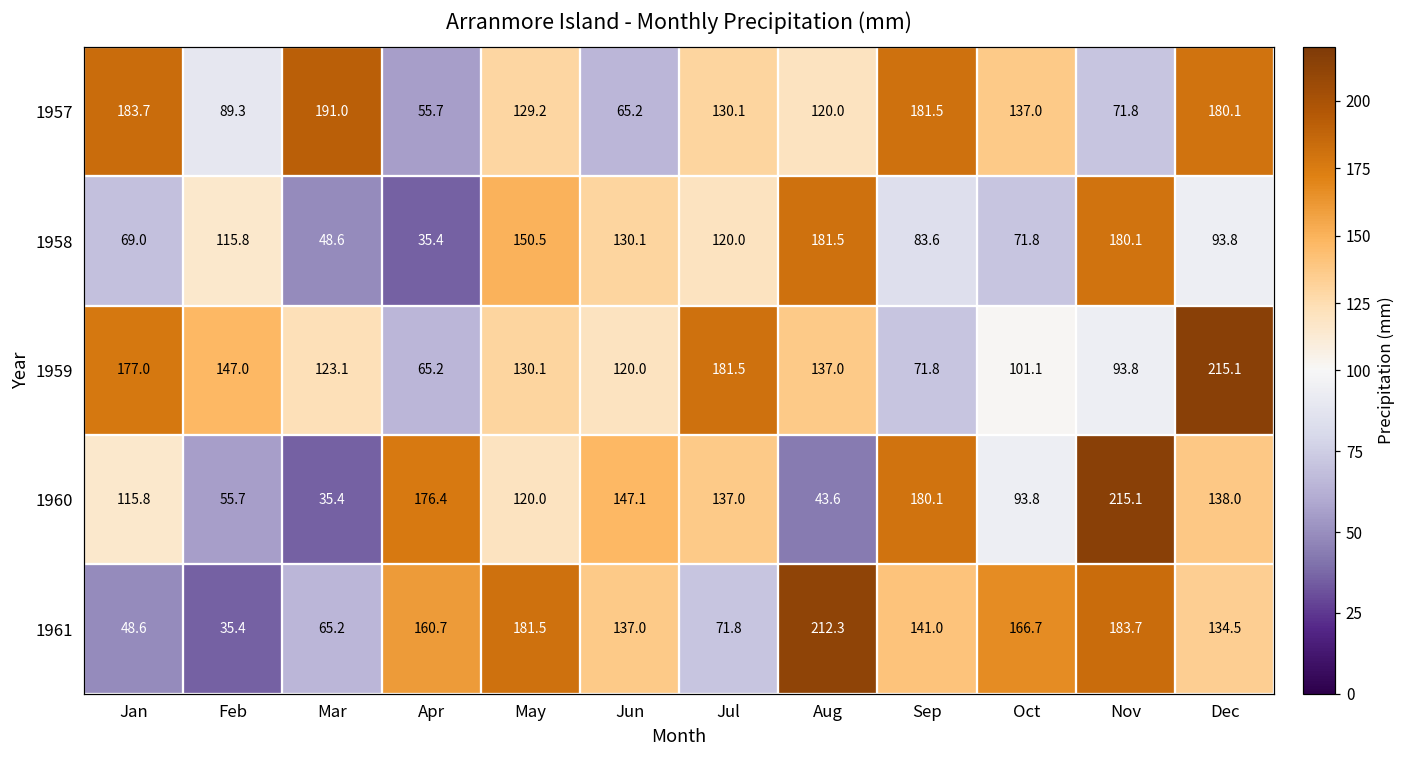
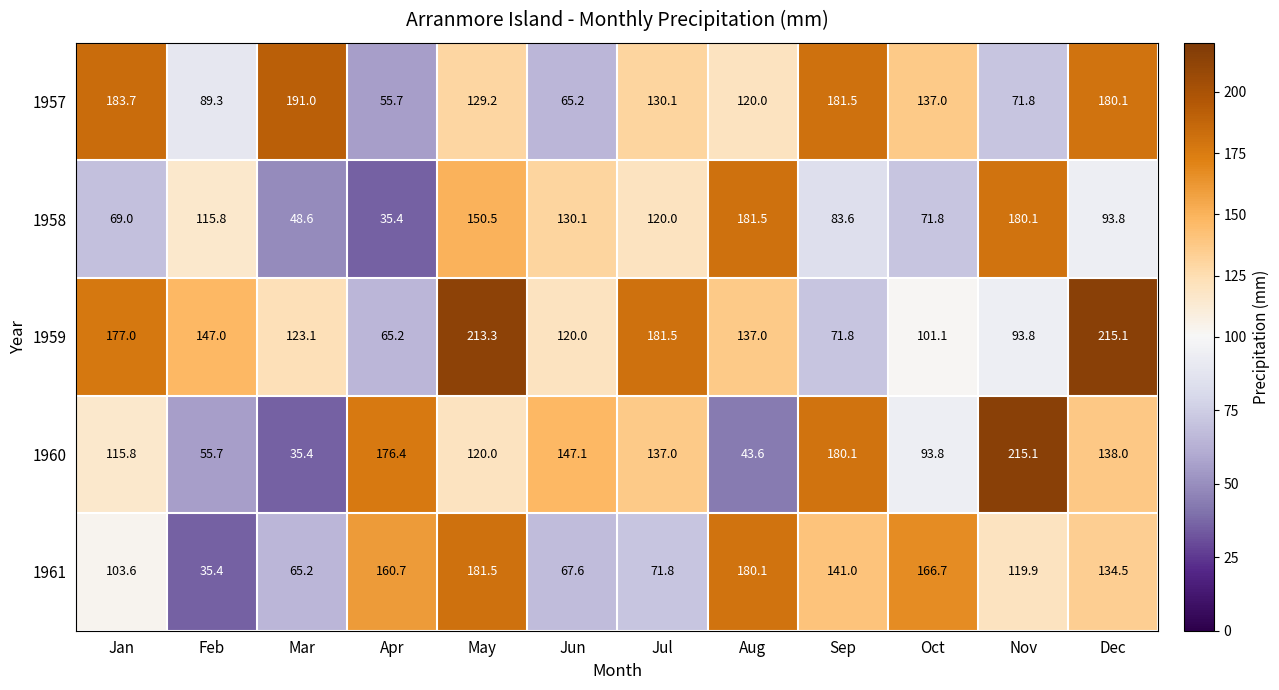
  {
    "1957": {
      "Jan": 183.7,
      "Feb": 89.3,
      "Mar": 191.0,
      "Apr": 55.7,
      "May": 129.2,
      "Jun": 65.2,
      "Jul": 130.1,
      "Aug": 120.0,
      "Sep": 181.5,
      "Oct": 137.0,
      "Nov": 71.8,
      "Dec": 180.1
    },
    "1958": {
      "Jan": 69.0,
      "Feb": 115.8,
      "Mar": 48.6,
      "Apr": 35.4,
      "May": 150.5,
      "Jun": 130.1,
      "Jul": 120.0,
      "Aug": 181.5,
      "Sep": 83.6,
      "Oct": 71.8,
      "Nov": 180.1,
      "Dec": 93.8
    },
    "1959": {
      "Jan": 177.0,
      "Feb": 147.0,
      "Mar": 123.1,
      "Apr": 65.2,
-     "May": 130.1,
+     "May": 213.3,
      "Jun": 120.0,
      "Jul": 181.5,
      "Aug": 137.0,
      "Sep": 71.8,
      "Oct": 101.1,
      "Nov": 93.8,
      "Dec": 215.1
    },
    "1960": {
      "Jan": 115.8,
      "Feb": 55.7,
      "Mar": 35.4,
      "Apr": 176.4,
      "May": 120.0,
      "Jun": 147.1,
      "Jul": 137.0,
      "Aug": 43.6,
      "Sep": 180.1,
      "Oct": 93.8,
      "Nov": 215.1,
      "Dec": 138.0
    },
    "1961": {
-     "Jan": 48.6,
+     "Jan": 103.6,
      "Feb": 35.4,
      "Mar": 65.2,
      "Apr": 160.7,
      "May": 181.5,
-     "Jun": 137.0,
+     "Jun": 67.6,
      "Jul": 71.8,
-     "Aug": 212.3,
+     "Aug": 180.1,
      "Sep": 141.0,
      "Oct": 166.7,
-     "Nov": 183.7,
+     "Nov": 119.9,
      "Dec": 134.5
    }
  }
